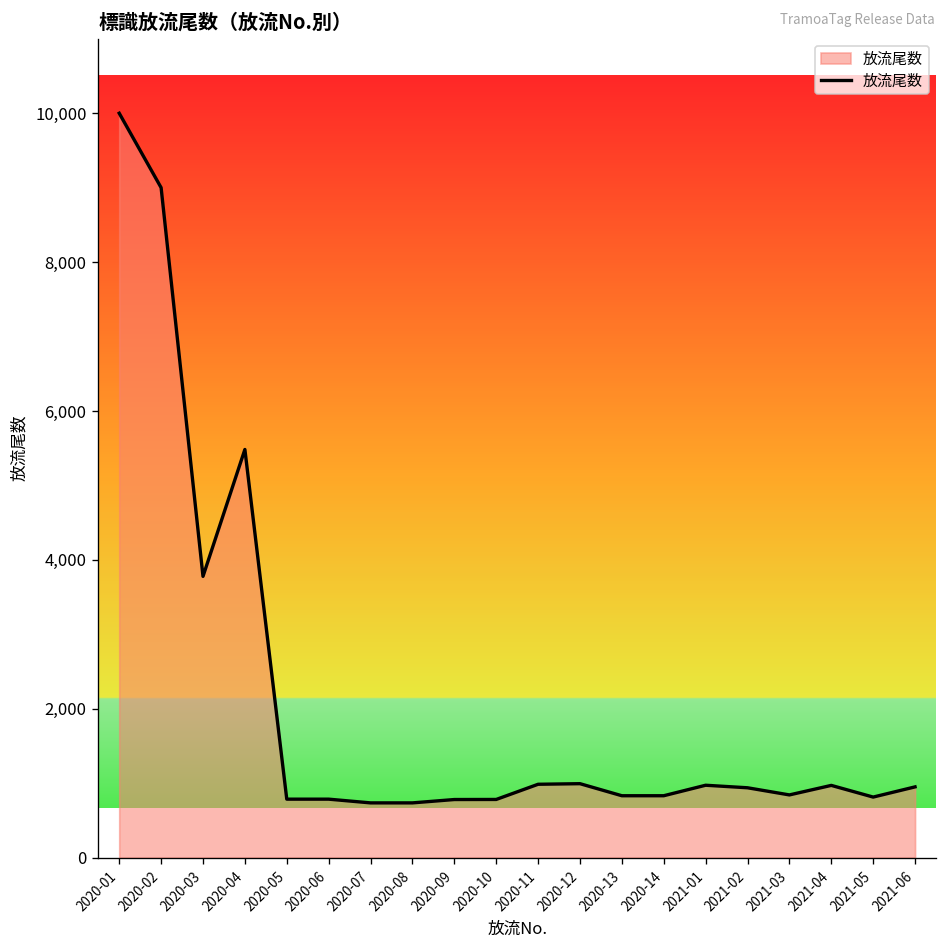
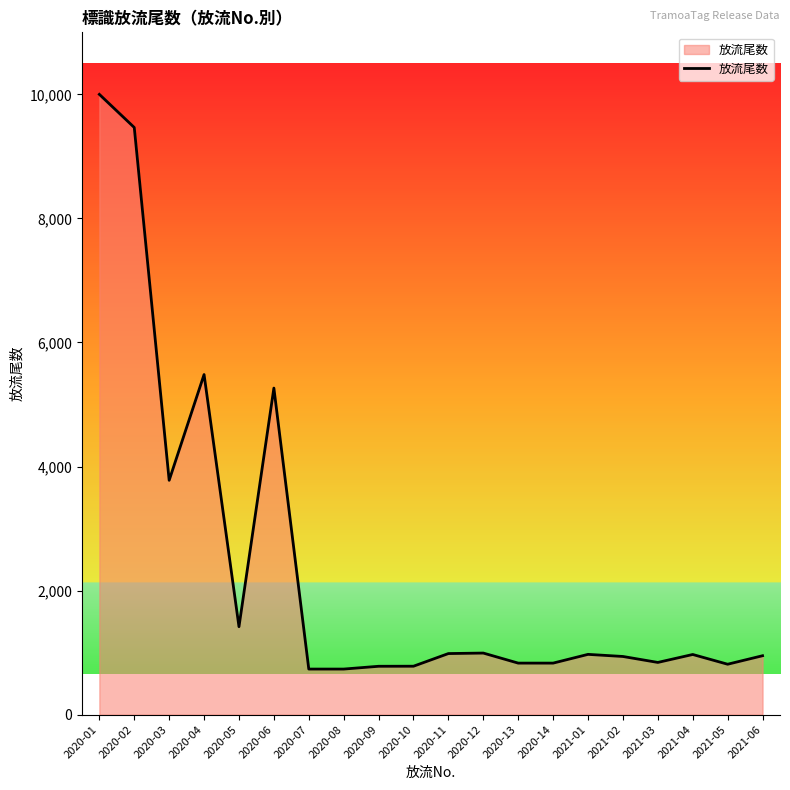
  {
    "2020-01": "10,000",
-   "2020-02": "9,000",
+   "2020-02": "9,500",
    "2020-03": "3,800",
    "2020-04": "5,500",
-   "2020-05": "800",
-   "2020-06": "800",
+   "2020-05": "1,400",
+   "2020-06": "5,300",
    "2020-07": "700",
    "2020-08": "700",
    "2020-09": "800",
    "2020-10": "800",
    "2020-11": "1,000",
    "2020-12": "1,000",
    "2020-13": "800",
    "2020-14": "800",
    "2021-01": "1,000",
    "2021-02": "900",
    "2021-03": "800",
    "2021-04": "1,000",
    "2021-05": "800",
    "2021-06": "1,000"
  }
